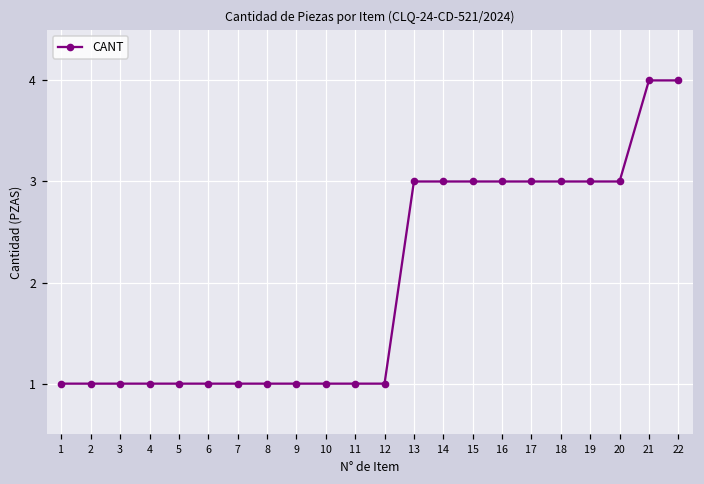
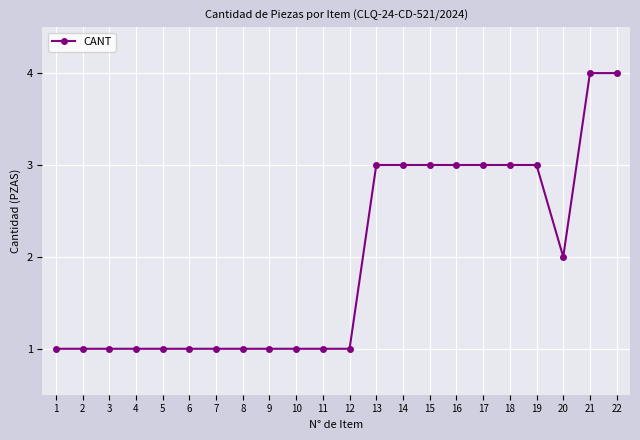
  {
    "1": 1,
    "2": 1,
    "3": 1,
    "4": 1,
    "5": 1,
    "6": 1,
    "7": 1,
    "8": 1,
    "9": 1,
    "10": 1,
    "11": 1,
    "12": 1,
    "13": 3,
    "14": 3,
    "15": 3,
    "16": 3,
    "17": 3,
    "18": 3,
    "19": 3,
-   "20": 3,
+   "20": 2,
    "21": 4,
    "22": 4
  }
